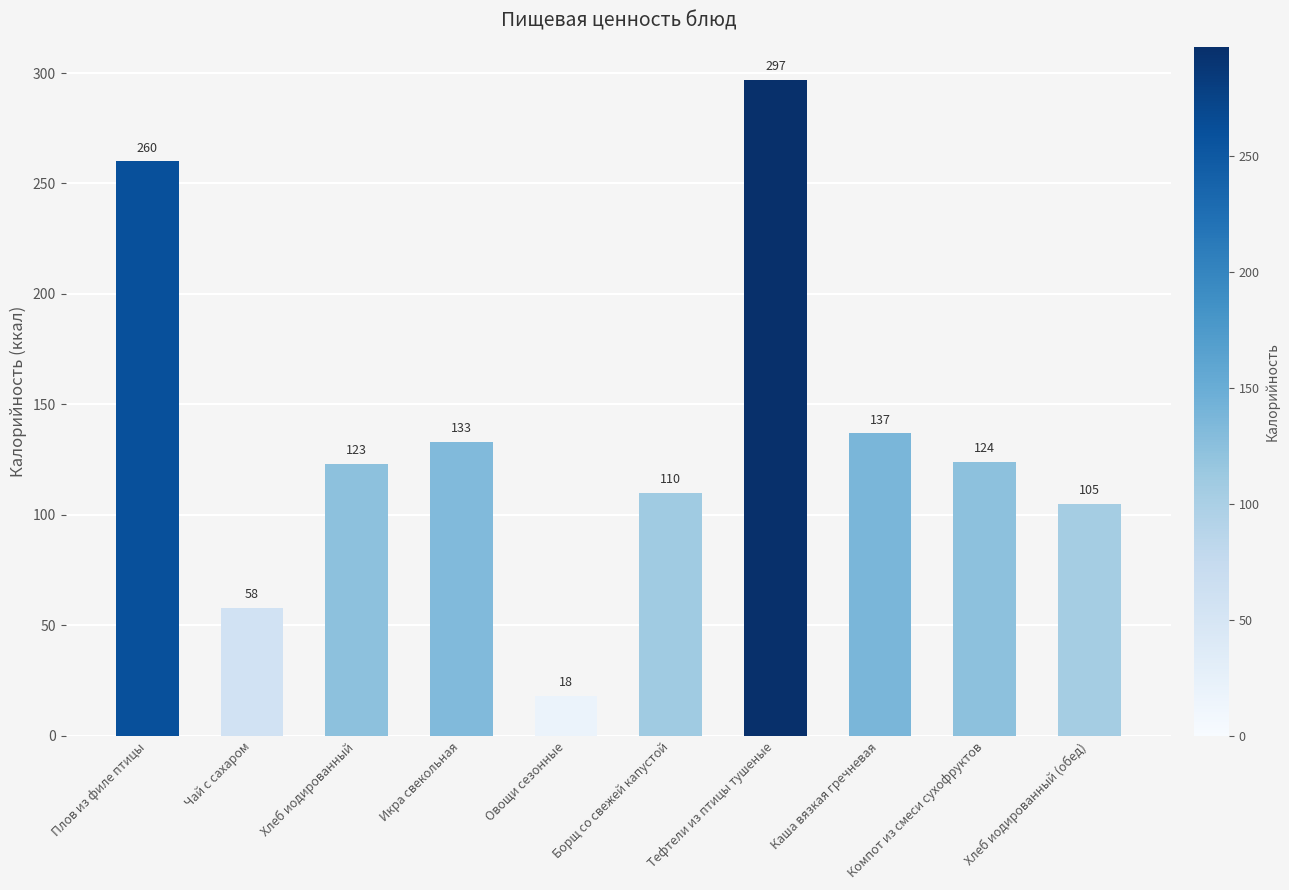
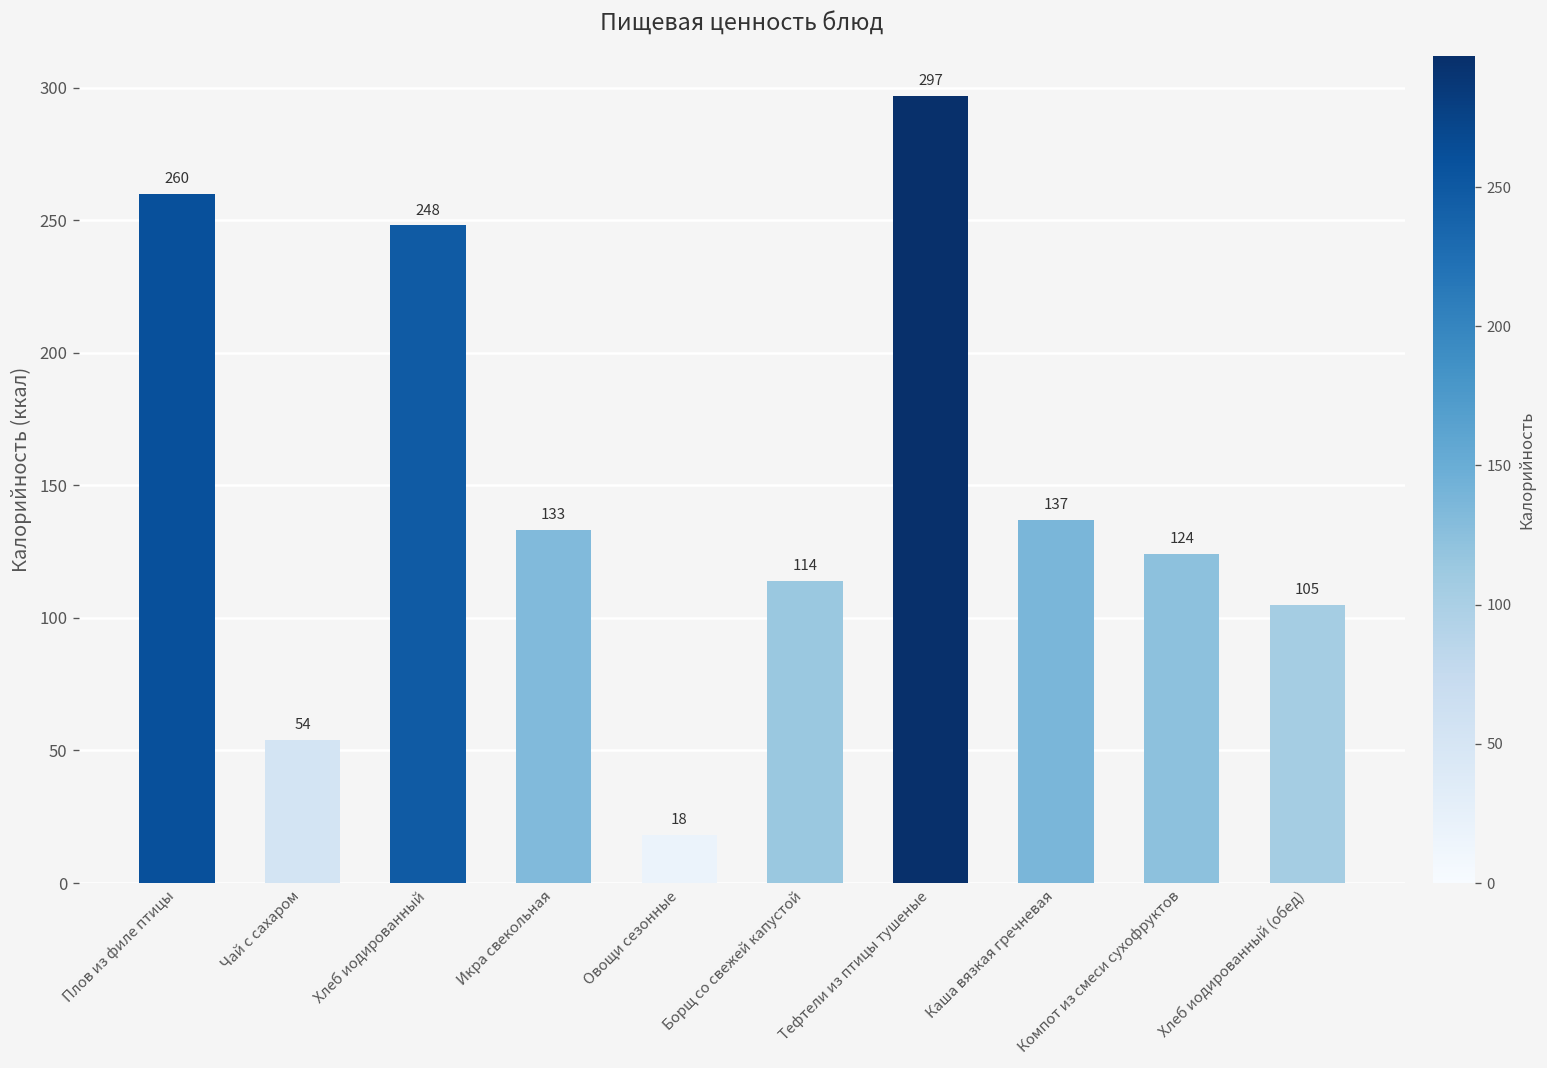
  {
    "Плов из филе птицы": 260,
-   "Чай с сахаром": 58,
-   "Хлеб иодированный": 123,
+   "Чай с сахаром": 54,
+   "Хлеб иодированный": 248,
    "Икра свекольная": 133,
    "Овощи сезонные": 18,
-   "Борщ со свежей капустой": 110,
+   "Борщ со свежей капустой": 114,
    "Тефтели из птицы тушеные": 297,
    "Каша вязкая гречневая": 137,
    "Компот из смеси сухофруктов": 124,
    "Хлеб иодированный (обед)": 105
  }
